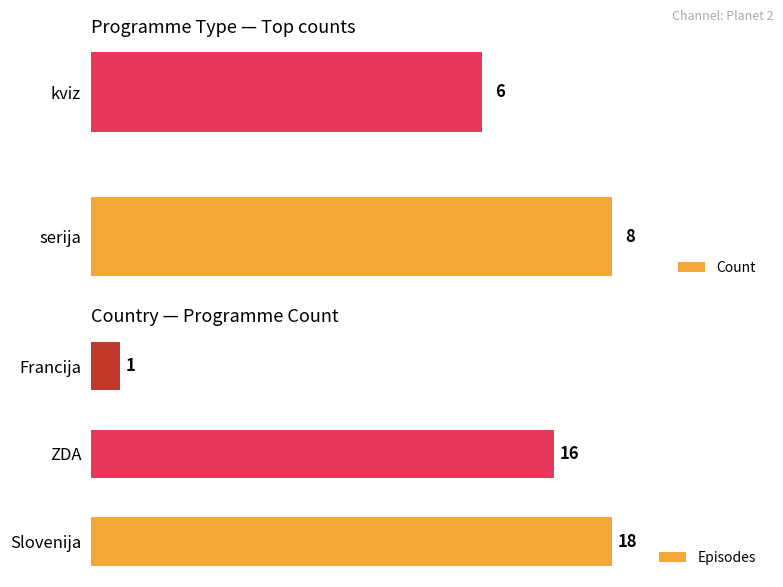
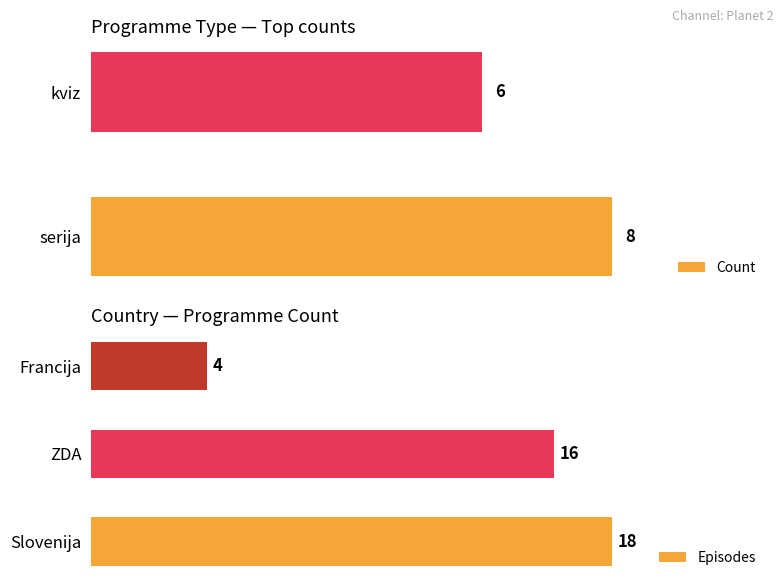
  {
    "Programme Type — Top counts": {
      "kviz": 6,
      "serija": 8
    },
    "Country — Programme Count": {
-     "Francija": 1,
+     "Francija": 4,
      "ZDA": 16,
      "Slovenija": 18
    }
  }
